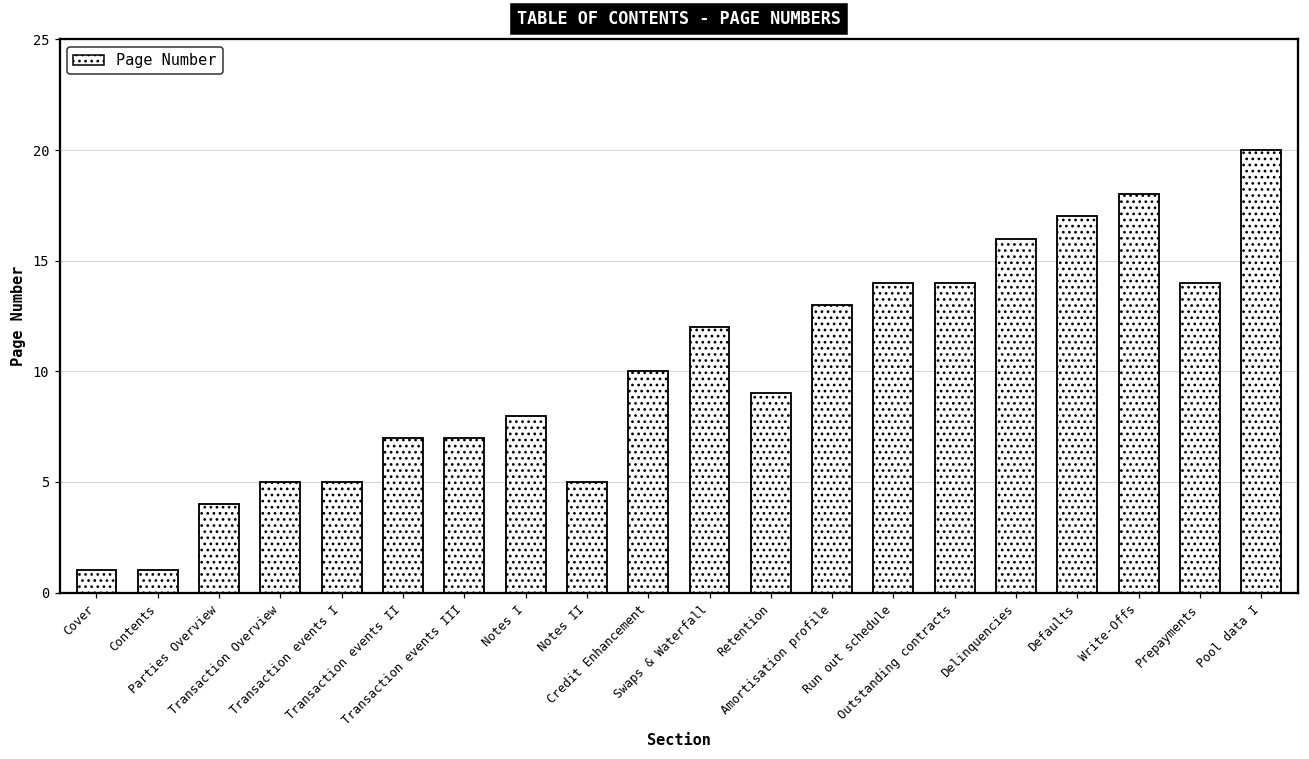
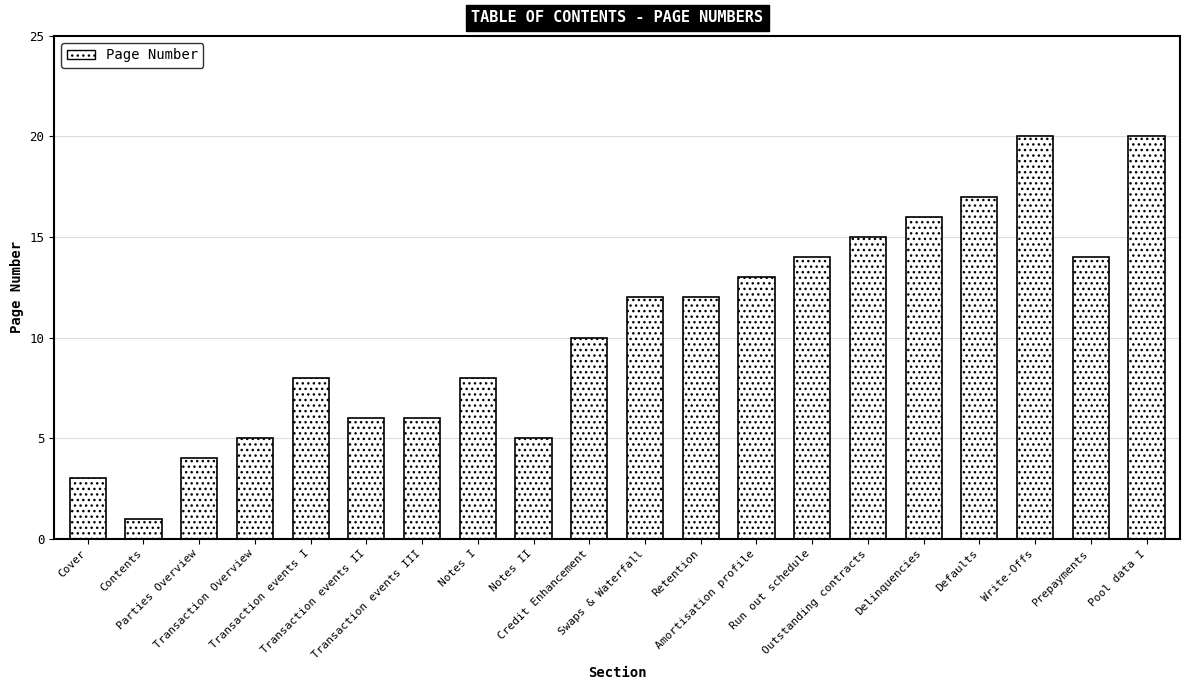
  {
-   "Cover": 1,
+   "Cover": 3,
    "Contents": 1,
    "Parties Overview": 4,
    "Transaction Overview": 5,
-   "Transaction events I": 5,
-   "Transaction events II": 7,
-   "Transaction events III": 7,
+   "Transaction events I": 8,
+   "Transaction events II": 6,
+   "Transaction events III": 6,
    "Notes I": 8,
    "Notes II": 5,
    "Credit Enhancement": 10,
    "Swaps & Waterfall": 12,
-   "Retention": 9,
+   "Retention": 12,
    "Amortisation profile": 13,
    "Run out schedule": 14,
-   "Outstanding contracts": 14,
+   "Outstanding contracts": 15,
    "Delinquencies": 16,
    "Defaults": 17,
-   "Write-Offs": 18,
+   "Write-Offs": 20,
    "Prepayments": 14,
    "Pool data I": 20
  }
